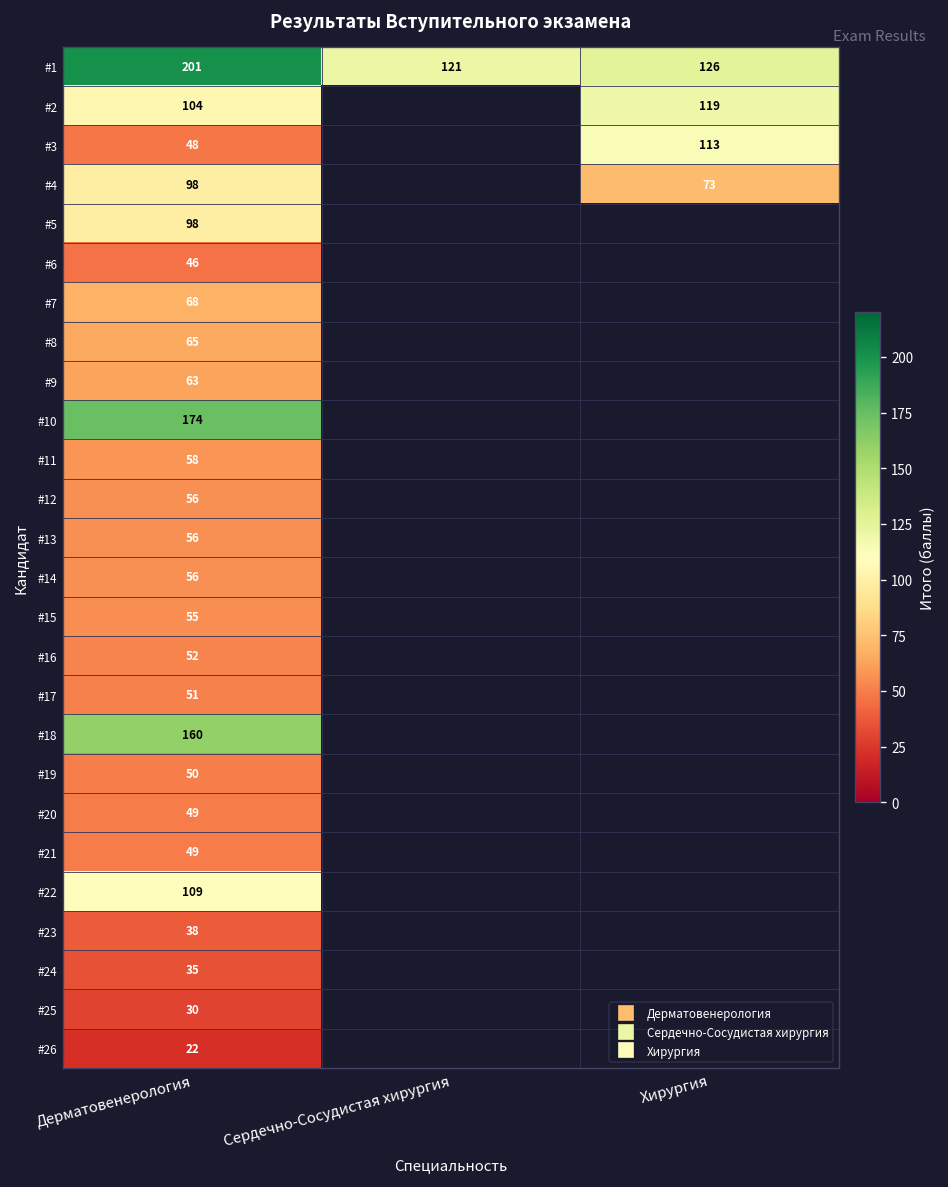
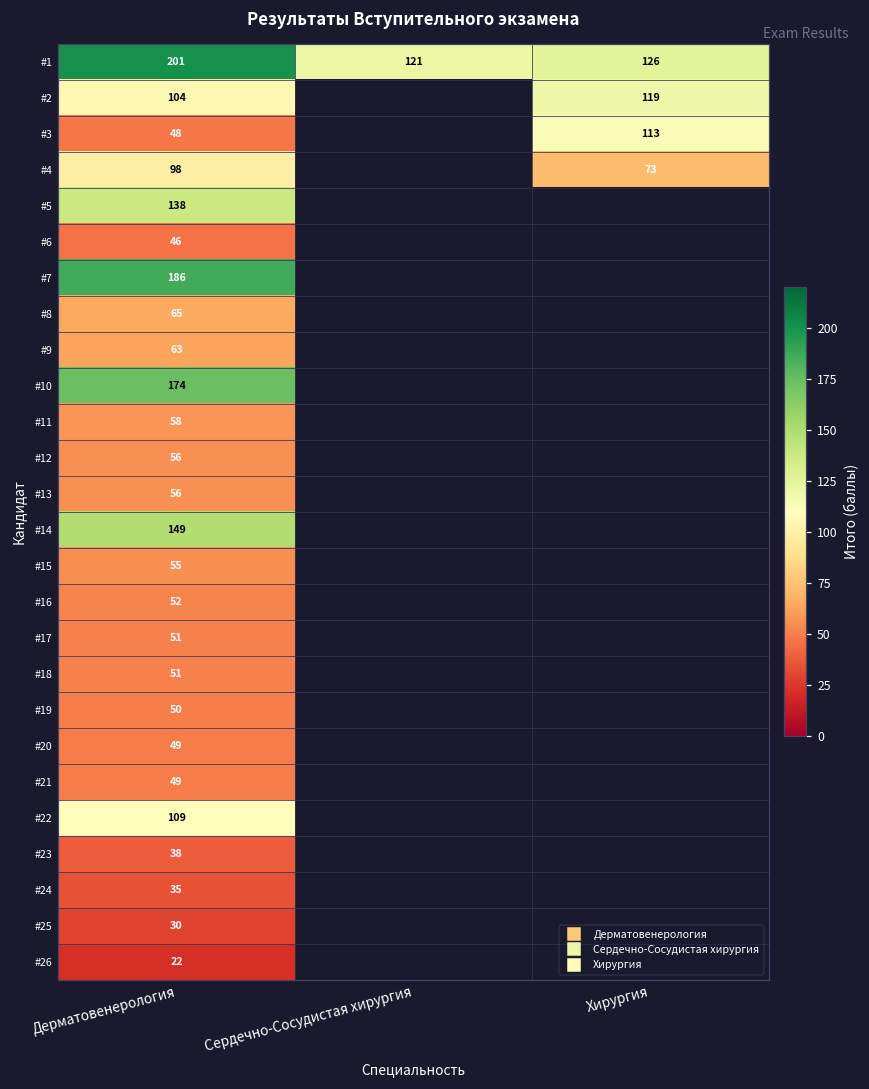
  {
    "#1": {
      "Дерматовенерология": 201,
      "Сердечно-Сосудистая хирургия": 121,
      "Хирургия": 126
    },
    "#2": {
      "Дерматовенерология": 104,
      "Хирургия": 119
    },
    "#3": {
      "Дерматовенерология": 48,
      "Хирургия": 113
    },
    "#4": {
      "Дерматовенерология": 98,
      "Хирургия": 73
    },
    "#5": {
-     "Дерматовенерология": 98
+     "Дерматовенерология": 138
    },
    "#6": {
      "Дерматовенерология": 46
    },
    "#7": {
-     "Дерматовенерология": 68
+     "Дерматовенерология": 186
    },
    "#8": {
      "Дерматовенерология": 65
    },
    "#9": {
      "Дерматовенерология": 63
    },
    "#10": {
      "Дерматовенерология": 174
    },
    "#11": {
      "Дерматовенерология": 58
    },
    "#12": {
      "Дерматовенерология": 56
    },
    "#13": {
      "Дерматовенерология": 56
    },
    "#14": {
-     "Дерматовенерология": 56
+     "Дерматовенерология": 149
    },
    "#15": {
      "Дерматовенерология": 55
    },
    "#16": {
      "Дерматовенерология": 52
    },
    "#17": {
      "Дерматовенерология": 51
    },
    "#18": {
-     "Дерматовенерология": 160
+     "Дерматовенерология": 51
    },
    "#19": {
      "Дерматовенерология": 50
    },
    "#20": {
      "Дерматовенерология": 49
    },
    "#21": {
      "Дерматовенерология": 49
    },
    "#22": {
      "Дерматовенерология": 109
    },
    "#23": {
      "Дерматовенерология": 38
    },
    "#24": {
      "Дерматовенерология": 35
    },
    "#25": {
      "Дерматовенерология": 30
    },
    "#26": {
      "Дерматовенерология": 22
    }
  }
